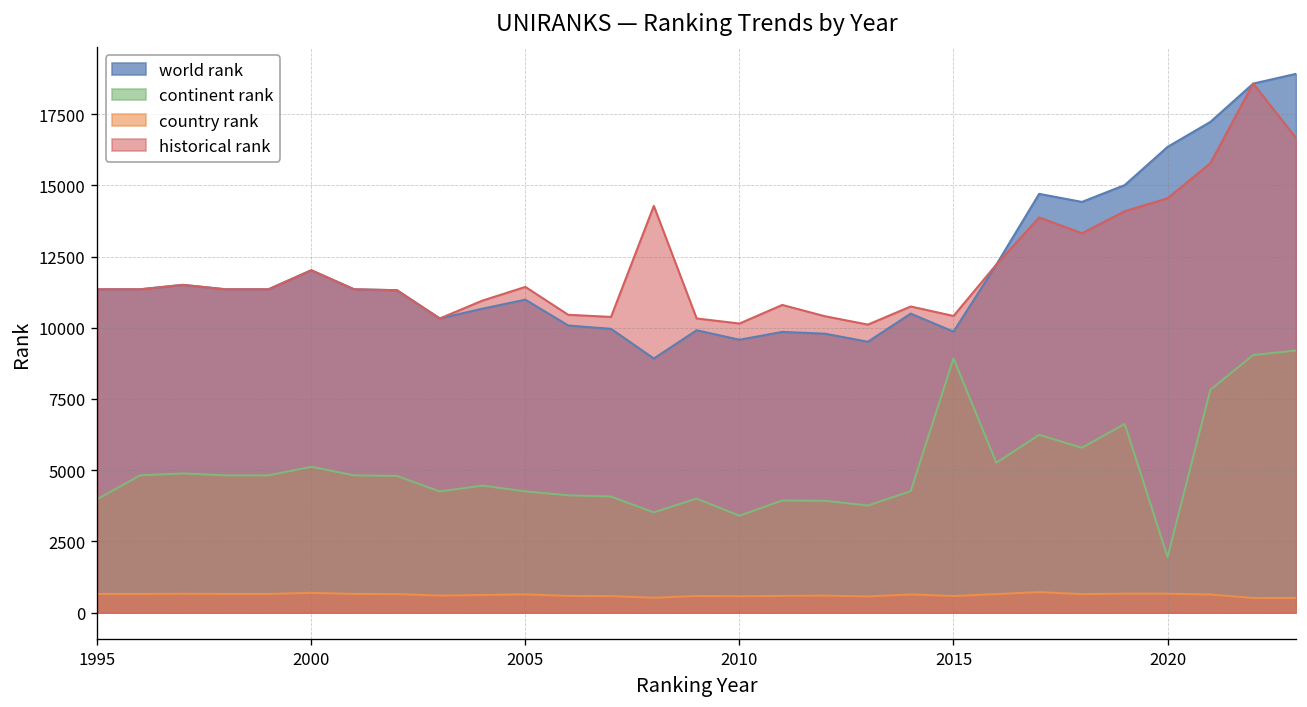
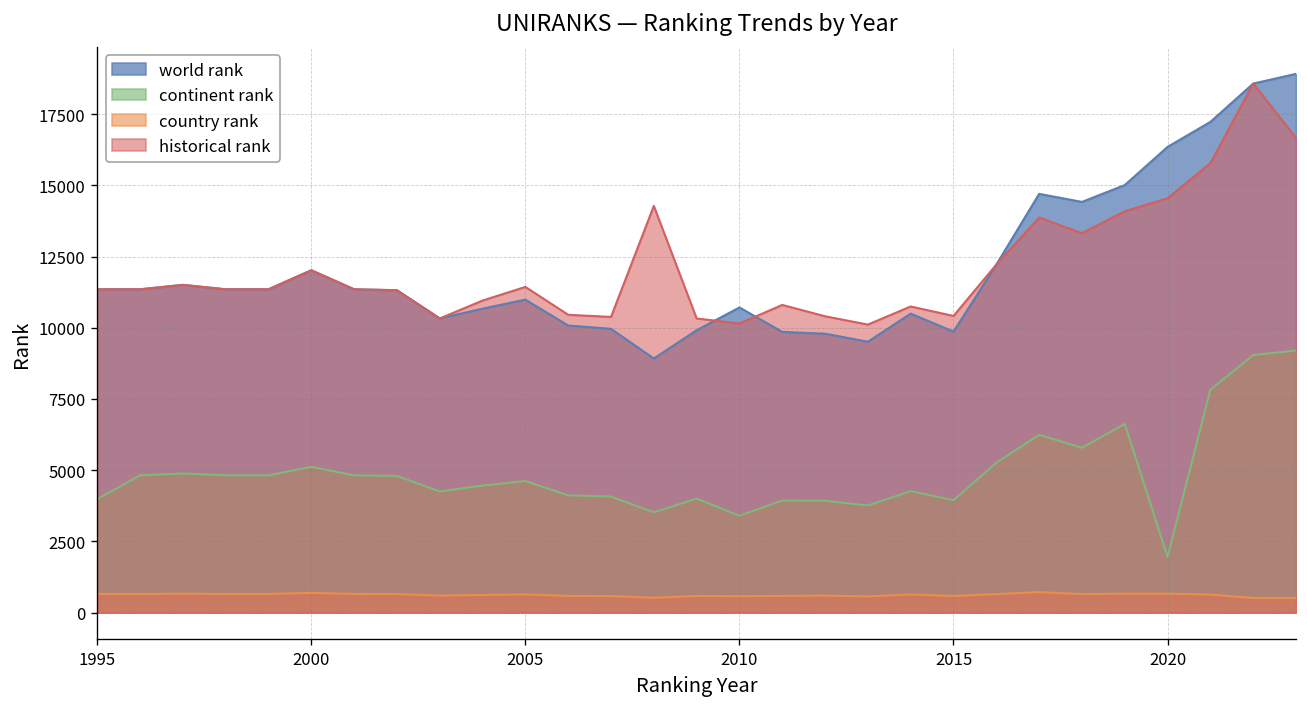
  {
    "world rank": {
      "2005": 11000,
-     "2010": 9600,
+     "2010": 10700,
      "2015": 9900,
      "2020": 16400
    },
    "continent rank": {
      "1995": 4000,
      "2000": 5100,
-     "2005": 4300,
+     "2005": 4600,
      "2010": 3400,
-     "2015": 8900,
+     "2015": 3900,
      "2020": 1900
    }
  }
